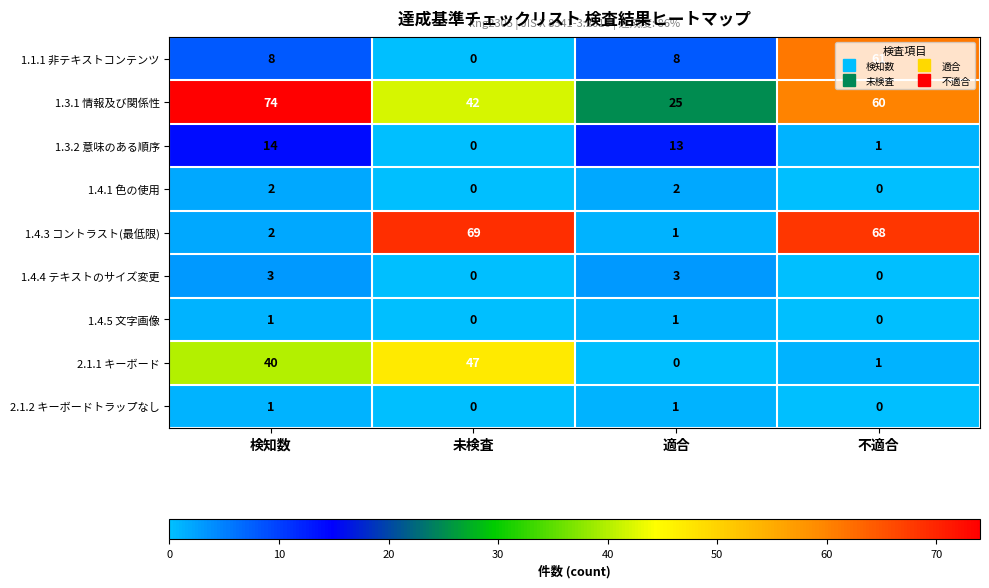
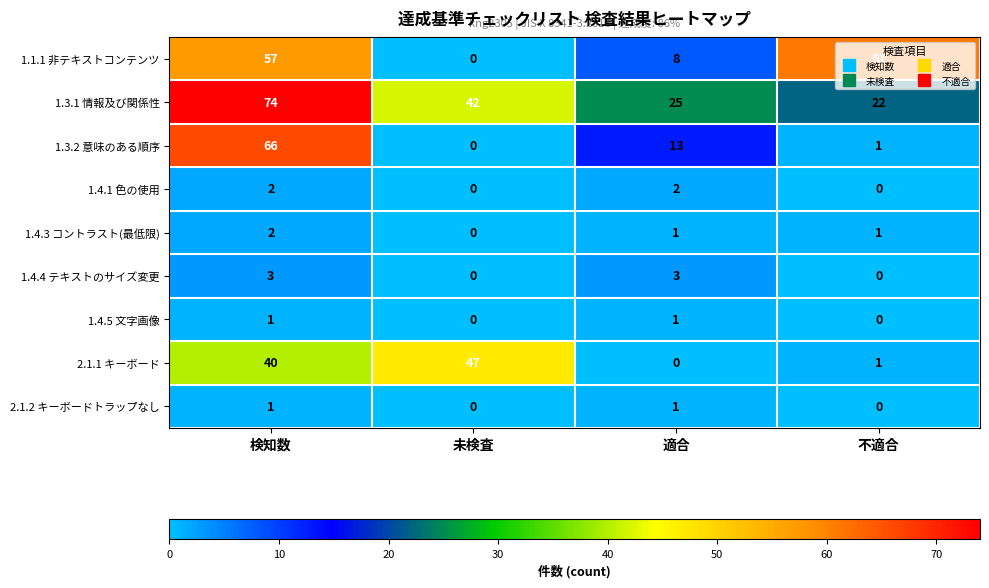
  {
    "1.1.1 非テキストコンテンツ": {
-     "検知数": 8,
+     "検知数": 57,
      "未検査": 0,
      "適合": 8
    },
    "1.3.1 情報及び関係性": {
      "検知数": 74,
      "未検査": 42,
      "適合": 25,
-     "不適合": 60
+     "不適合": 22
    },
    "1.3.2 意味のある順序": {
-     "検知数": 14,
+     "検知数": 66,
      "未検査": 0,
      "適合": 13,
      "不適合": 1
    },
    "1.4.1 色の使用": {
      "検知数": 2,
      "未検査": 0,
      "適合": 2,
      "不適合": 0
    },
    "1.4.3 コントラスト(最低限)": {
      "検知数": 2,
-     "未検査": 69,
+     "未検査": 0,
      "適合": 1,
-     "不適合": 68
+     "不適合": 1
    },
    "1.4.4 テキストのサイズ変更": {
      "検知数": 3,
      "未検査": 0,
      "適合": 3,
      "不適合": 0
    },
    "1.4.5 文字画像": {
      "検知数": 1,
      "未検査": 0,
      "適合": 1,
      "不適合": 0
    },
    "2.1.1 キーボード": {
      "検知数": 40,
      "未検査": 47,
      "適合": 0,
      "不適合": 1
    },
    "2.1.2 キーボードトラップなし": {
      "検知数": 1,
      "未検査": 0,
      "適合": 1,
      "不適合": 0
    }
  }
